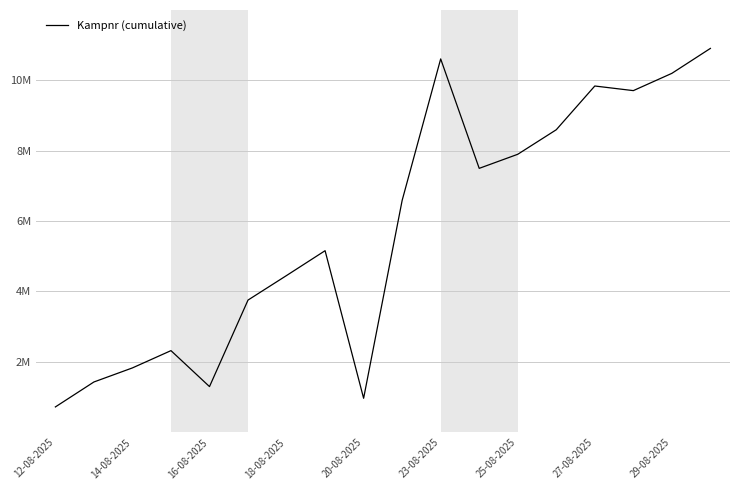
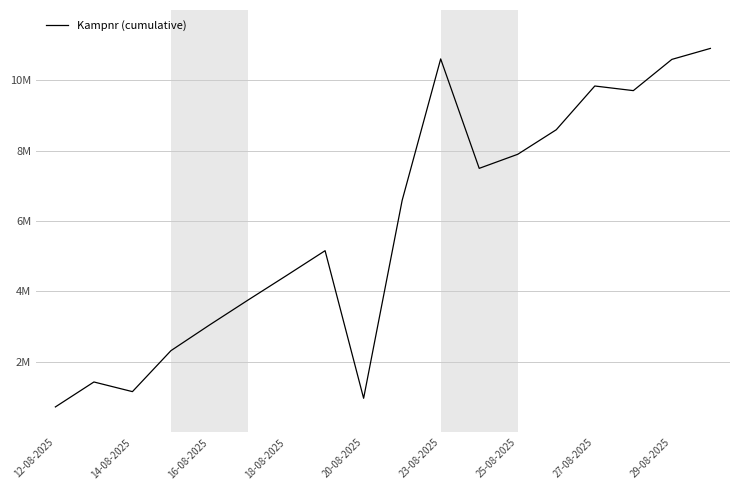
  {
    "12-08-2025": 700000,
-   "14-08-2025": 1800000,
-   "16-08-2025": 1300000,
+   "14-08-2025": 1200000,
+   "16-08-2025": 3000000,
    "18-08-2025": 4500000,
    "20-08-2025": 1000000,
    "23-08-2025": 10600000,
    "25-08-2025": 7900000,
    "27-08-2025": 9800000,
-   "29-08-2025": 10200000
+   "29-08-2025": 10600000
  }
